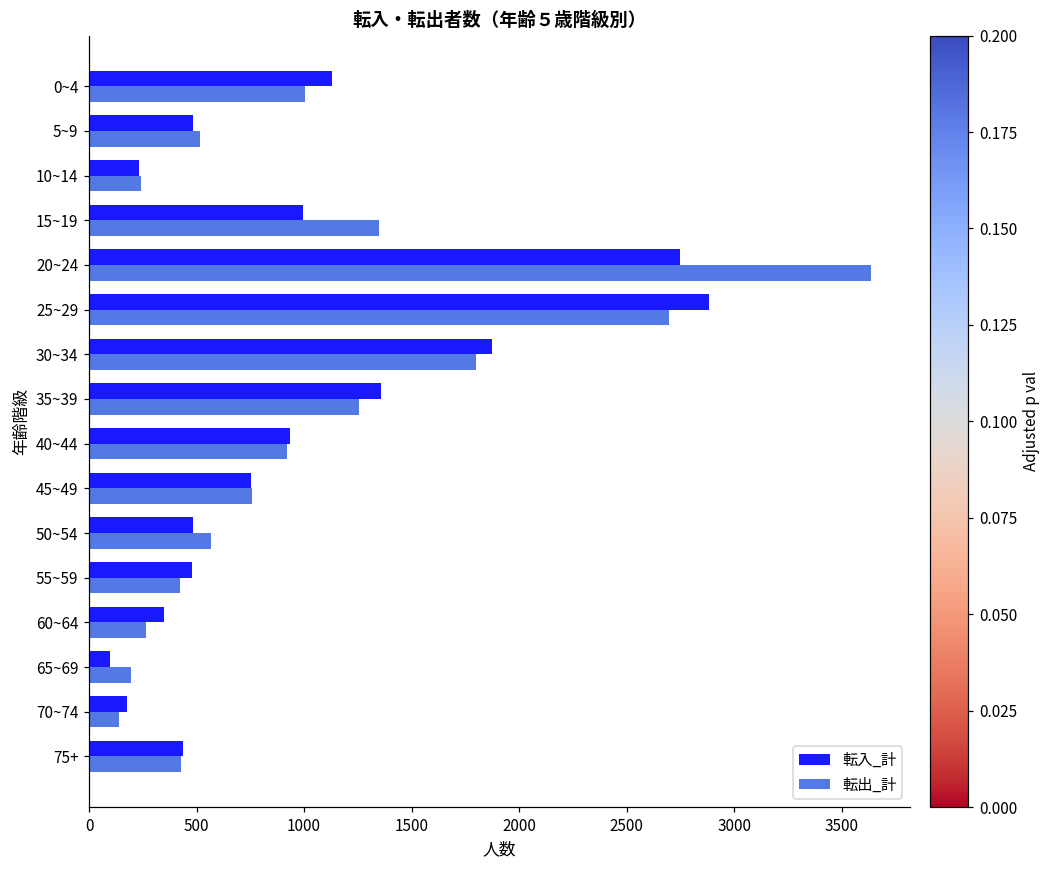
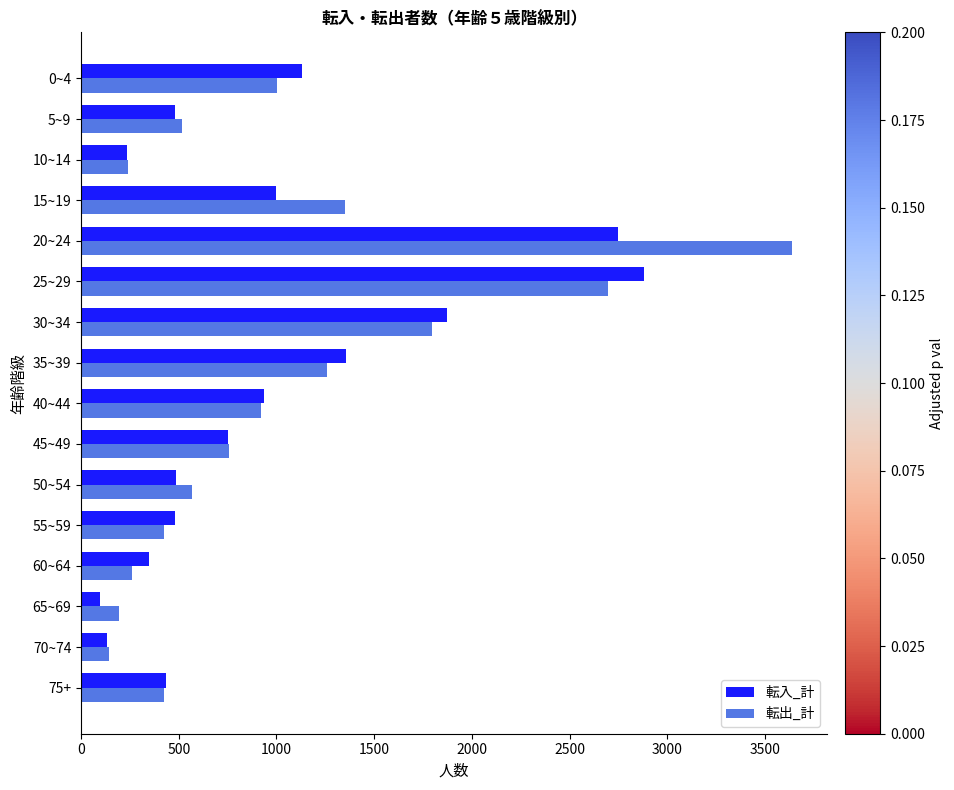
  {
    "転入_計": {
      "0~4": 1130,
      "5~9": 480,
      "10~14": 230,
      "15~19": 1000,
      "20~24": 2750,
      "25~29": 2880,
      "30~34": 1880,
      "35~39": 1360,
      "40~44": 940,
      "45~49": 750,
      "50~54": 490,
      "55~59": 480,
      "60~64": 350,
      "65~69": 100,
-     "70~74": 170,
+     "70~74": 130,
      "75+": 440
    },
    "転出_計": {
      "0~4": 1000,
      "5~9": 520,
      "10~14": 240,
      "15~19": 1350,
      "20~24": 3640,
      "25~29": 2700,
      "30~34": 1800,
      "35~39": 1260,
      "40~44": 920,
      "45~49": 760,
      "50~54": 570,
      "55~59": 420,
      "60~64": 260,
      "65~69": 190,
      "70~74": 140,
      "75+": 430
    }
  }
